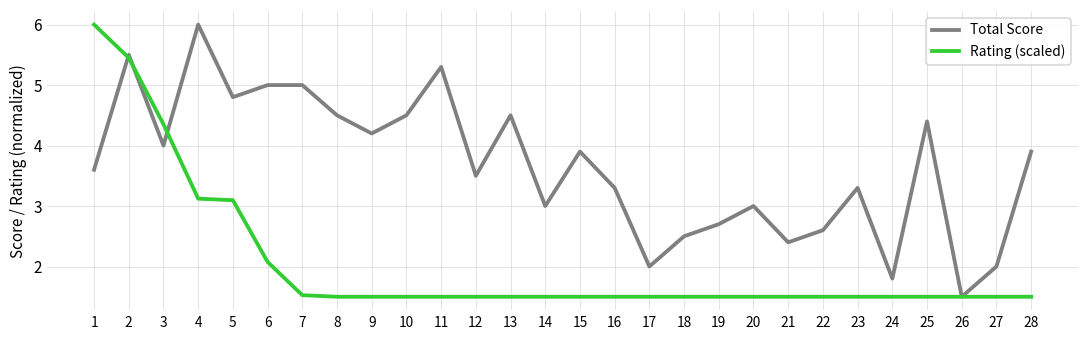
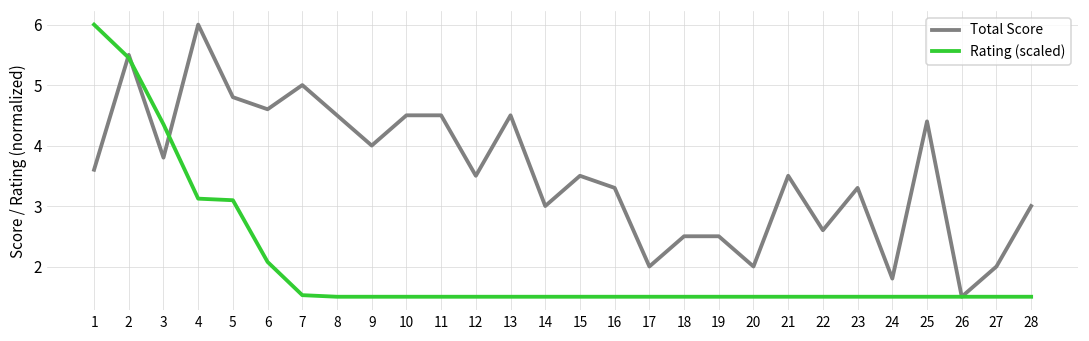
  {
    "Total Score": {
      "1": 3.6,
      "2": 5.5,
-     "3": 4.0,
+     "3": 3.8,
      "4": 6.0,
      "5": 4.8,
-     "6": 5.0,
+     "6": 4.6,
      "7": 5.0,
      "8": 4.5,
-     "9": 4.2,
+     "9": 4.0,
      "10": 4.5,
-     "11": 5.3,
+     "11": 4.5,
      "12": 3.5,
      "13": 4.5,
      "14": 3.0,
-     "15": 3.9,
+     "15": 3.5,
      "16": 3.3,
      "17": 2.0,
      "18": 2.5,
-     "19": 2.7,
-     "20": 3,
-     "21": 2.4,
+     "19": 2.5,
+     "20": 2,
+     "21": 3.5,
      "22": 2.6,
      "23": 3.3,
      "24": 1.8,
      "25": 4.4,
      "27": 2.0,
-     "28": 3.9
+     "28": 3.0
    },
    "Rating (scaled)": {
      "1": 6.0,
      "2": 5.5,
      "3": 4.4,
      "4": 3.1,
      "5": 3.1,
      "6": 2.1,
      "7": 1.5,
      "8": 1.5,
      "9": 1.5,
      "10": 1.5,
      "11": 1.5,
      "12": 1.5,
      "13": 1.5,
      "14": 1.5,
      "15": 1.5,
      "16": 1.5,
      "17": 1.5,
      "18": 1.5,
      "19": 1.5,
      "20": 1.5,
      "21": 1.5,
      "22": 1.5,
      "23": 1.5,
      "24": 1.5,
      "25": 1.5,
      "27": 1.5,
      "28": 1.5
    }
  }
